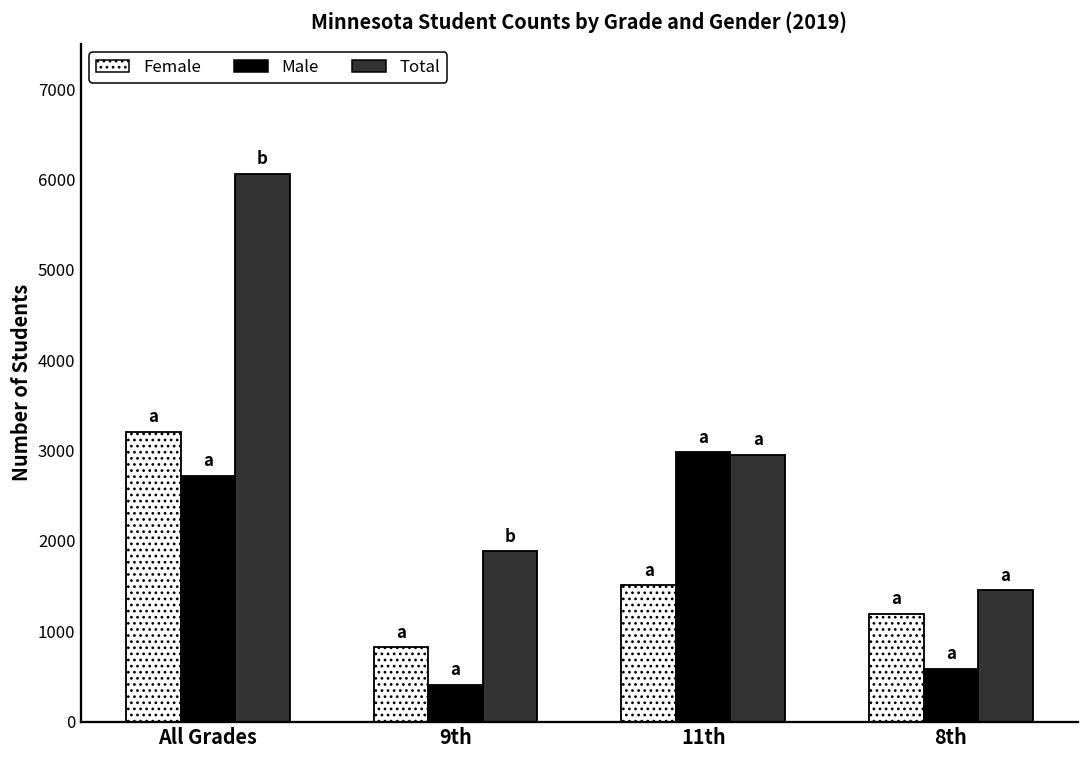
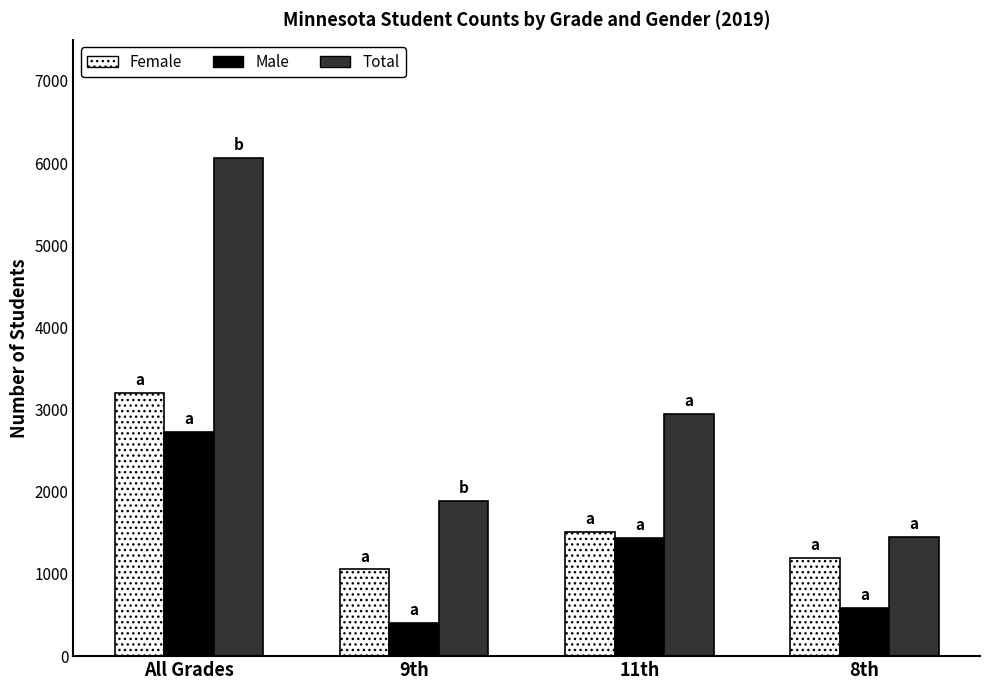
  {
    "Female": {
      "All Grades": 3200,
-     "9th": 800,
+     "9th": 1100,
      "11th": 1500,
      "8th": 1200
    },
    "Male": {
      "All Grades": 2700,
      "9th": 400,
-     "11th": 3000,
+     "11th": 1400,
      "8th": 600
    },
    "Total": {
      "All Grades": 6100,
      "9th": 1900,
      "11th": 3000,
      "8th": 1500
    }
  }
